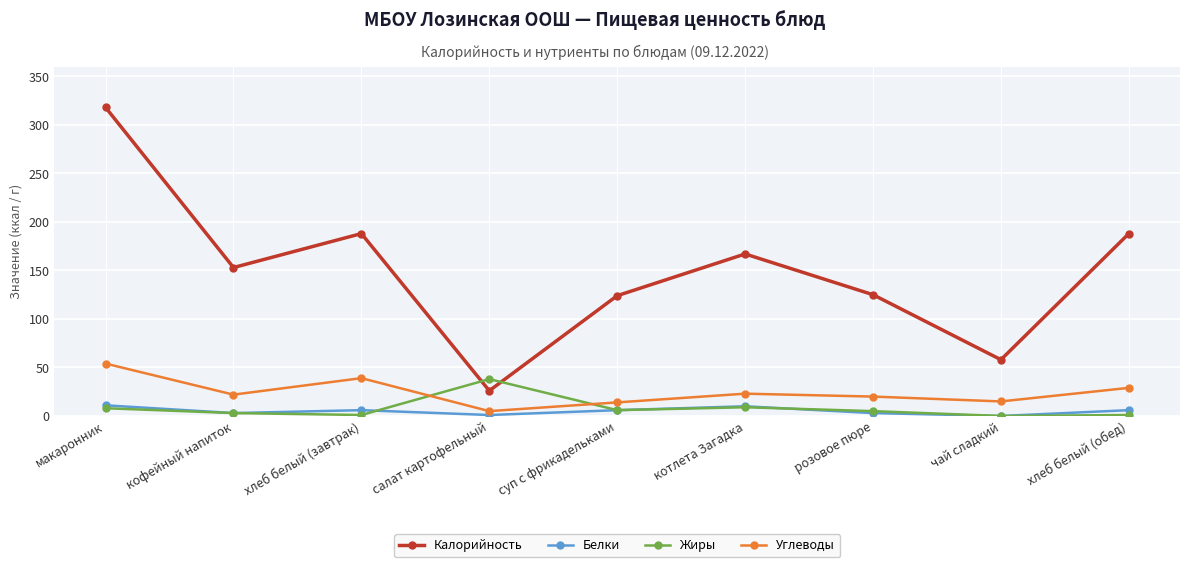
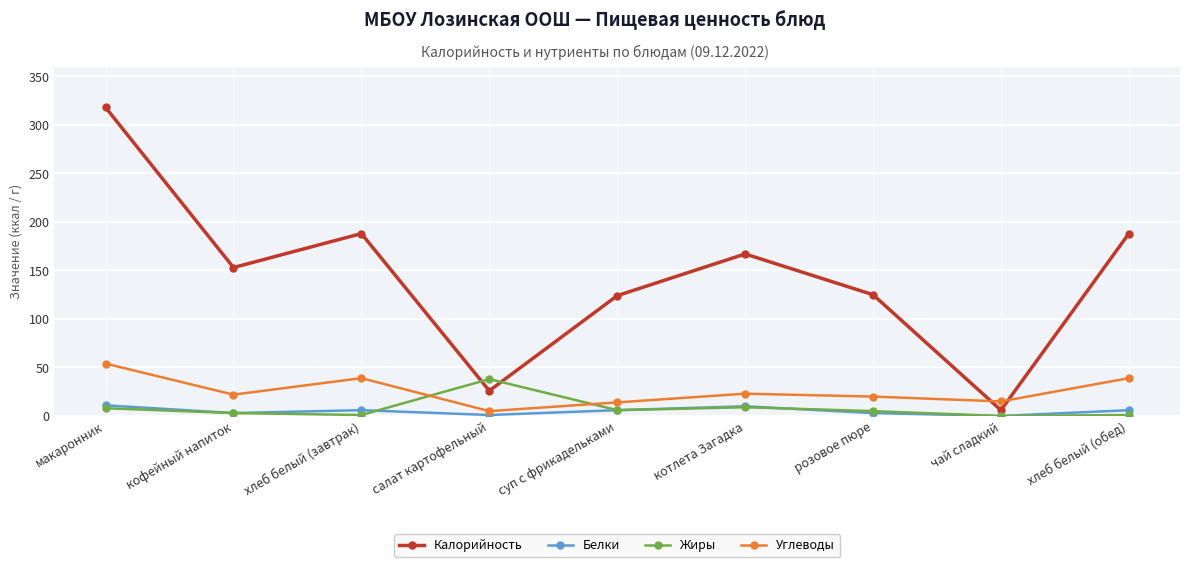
  {
    "Калорийность": {
      "макаронник": 320,
      "кофейный напиток": 150,
      "хлеб белый (завтрак)": 190,
      "салат картофельный": 30,
      "суп с фрикадельками": 120,
      "котлета Загадка": 170,
      "розовое пюре": 130,
-     "чай сладкий": 60,
+     "чай сладкий": 10,
      "хлеб белый (обед)": 190
    },
    "Белки": {
      "макаронник": 10,
      "хлеб белый (завтрак)": 10,
      "салат картофельный": 0,
      "хлеб белый (обед)": 10
    },
    "Жиры": {
      "макаронник": 10,
      "хлеб белый (завтрак)": 0,
      "салат картофельный": 40,
      "хлеб белый (обед)": 0
    },
    "Углеводы": {
      "макаронник": 50,
      "кофейный напиток": 20,
      "хлеб белый (завтрак)": 40,
      "салат картофельный": 10,
      "суп с фрикадельками": 10,
      "котлета Загадка": 20,
      "розовое пюре": 20,
      "чай сладкий": 20,
-     "хлеб белый (обед)": 30
+     "хлеб белый (обед)": 40
    }
  }
